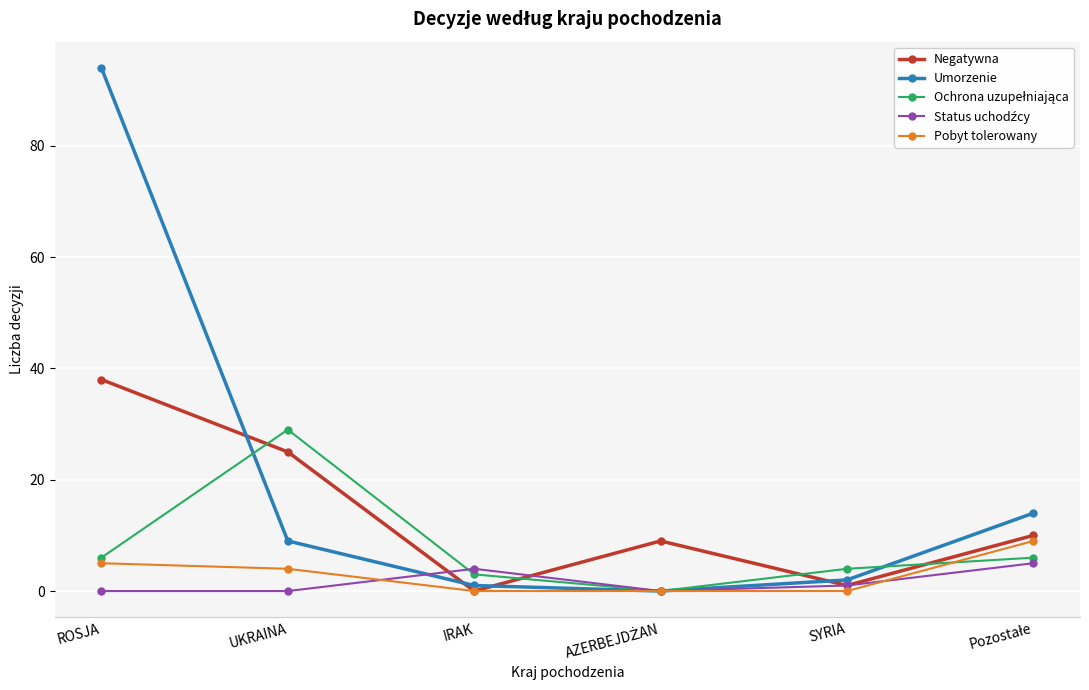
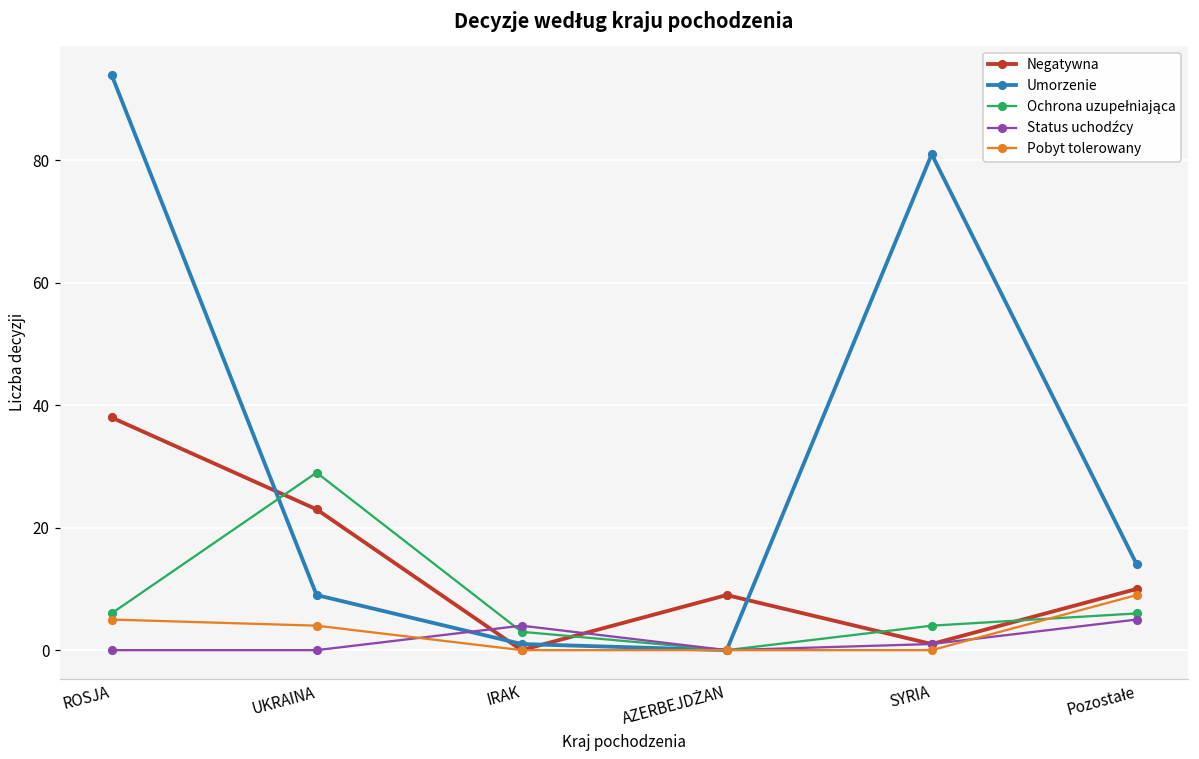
  {
    "Negatywna": {
      "ROSJA": 38,
-     "UKRAINA": 25,
+     "UKRAINA": 23,
      "AZERBEJDŻAN": 9,
      "Pozostałe": 10
    },
    "Umorzenie": {
      "ROSJA": 94,
      "UKRAINA": 9,
      "IRAK": 1,
-     "SYRIA": 2,
+     "SYRIA": 81,
      "Pozostałe": 14
    },
    "Ochrona uzupełniająca": {
      "ROSJA": 6,
      "UKRAINA": 29,
      "IRAK": 3,
      "SYRIA": 4,
      "Pozostałe": 6
    },
    "Status uchodźcy": {
      "ROSJA": 0,
      "UKRAINA": 0,
      "IRAK": 4,
      "Pozostałe": 5
    },
    "Pobyt tolerowany": {
      "ROSJA": 5,
      "UKRAINA": 4,
      "SYRIA": 0,
      "Pozostałe": 9
    }
  }
